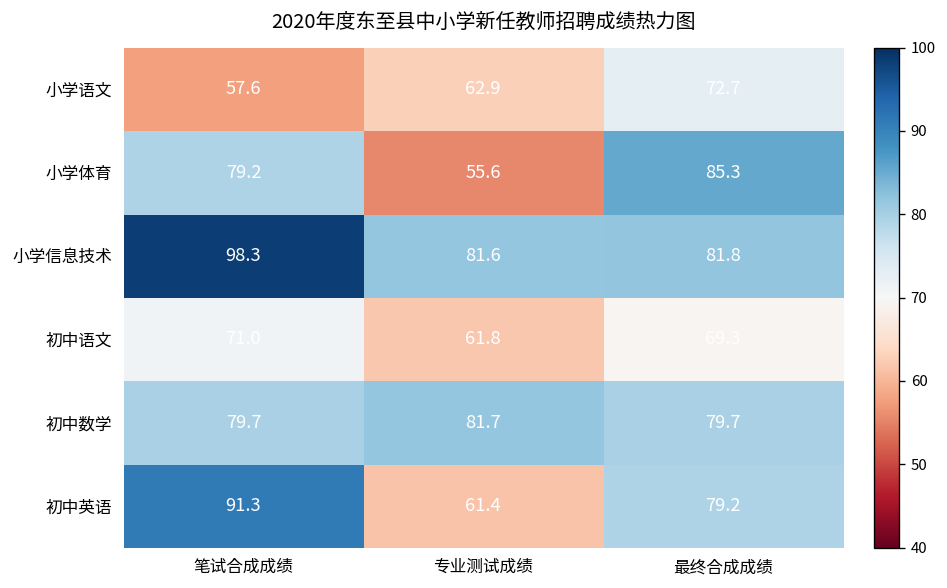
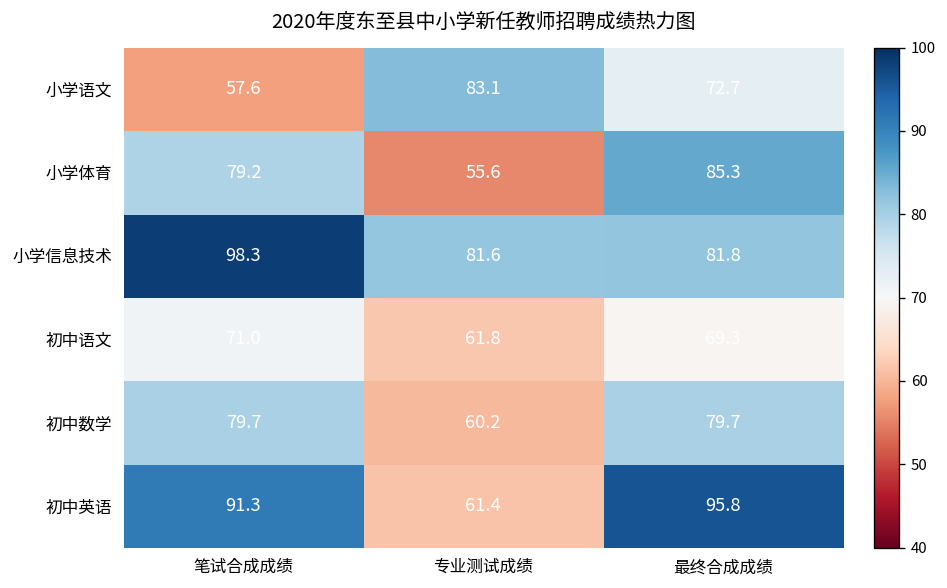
  {
    "小学语文": {
      "笔试合成成绩": 57.6,
-     "专业测试成绩": 62.9
+     "专业测试成绩": 83.1
    },
    "小学体育": {
      "笔试合成成绩": 79.2,
      "专业测试成绩": 55.6,
      "最终合成成绩": 85.3
    },
    "小学信息技术": {
      "笔试合成成绩": 98.3,
      "专业测试成绩": 81.6,
      "最终合成成绩": 81.8
    },
    "初中语文": {
      "专业测试成绩": 61.8
    },
    "初中数学": {
      "笔试合成成绩": 79.7,
-     "专业测试成绩": 81.7,
+     "专业测试成绩": 60.2,
      "最终合成成绩": 79.7
    },
    "初中英语": {
      "笔试合成成绩": 91.3,
      "专业测试成绩": 61.4,
-     "最终合成成绩": 79.2
+     "最终合成成绩": 95.8
    }
  }
